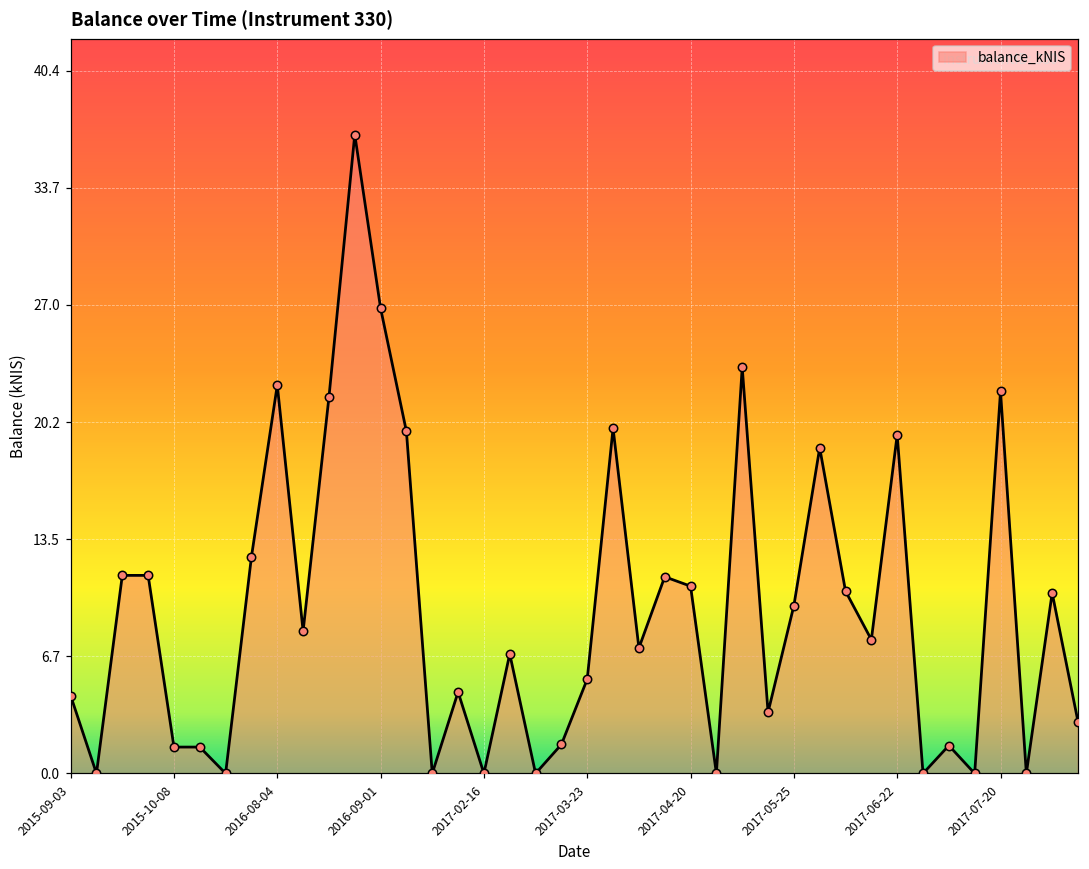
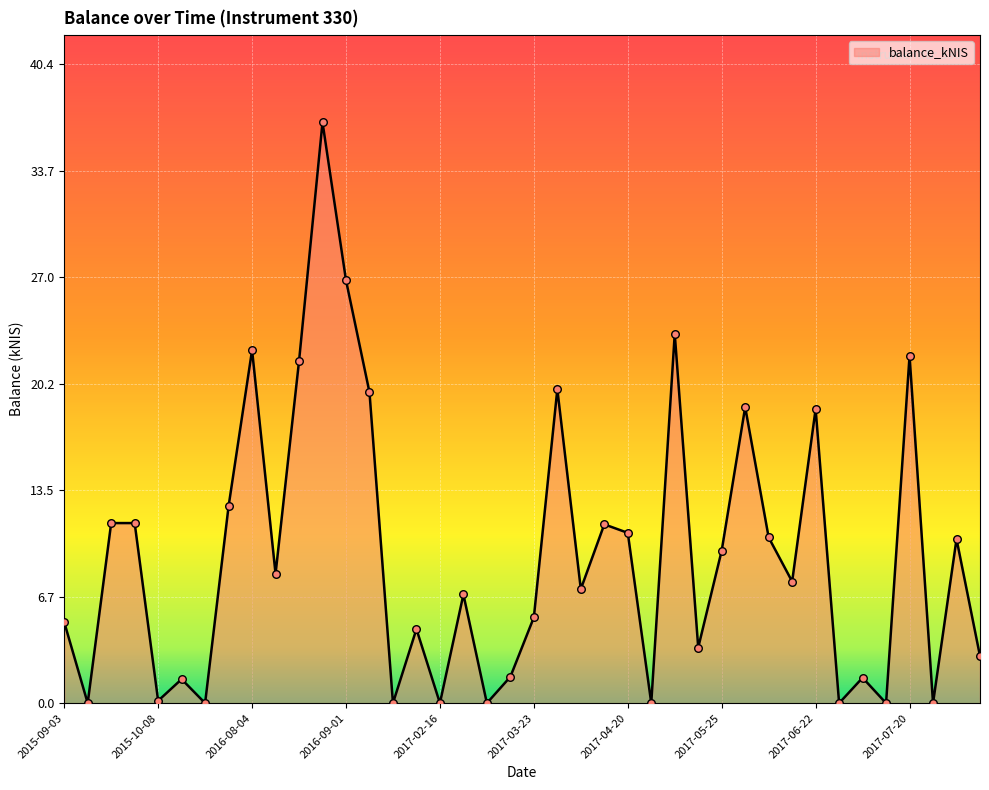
  {
-   "2015-09-03": 4.5,
-   "2015-10-08": 1.5,
+   "2015-09-03": 5.1,
+   "2015-10-08": 0.2,
    "2016-08-04": 22.4,
    "2016-09-01": 26.8,
    "2017-02-16": 0.0,
    "2017-03-23": 5.4,
    "2017-04-20": 10.8,
    "2017-05-25": 9.7,
-   "2017-06-22": 19.5,
+   "2017-06-22": 18.6,
    "2017-07-20": 22.0
  }
